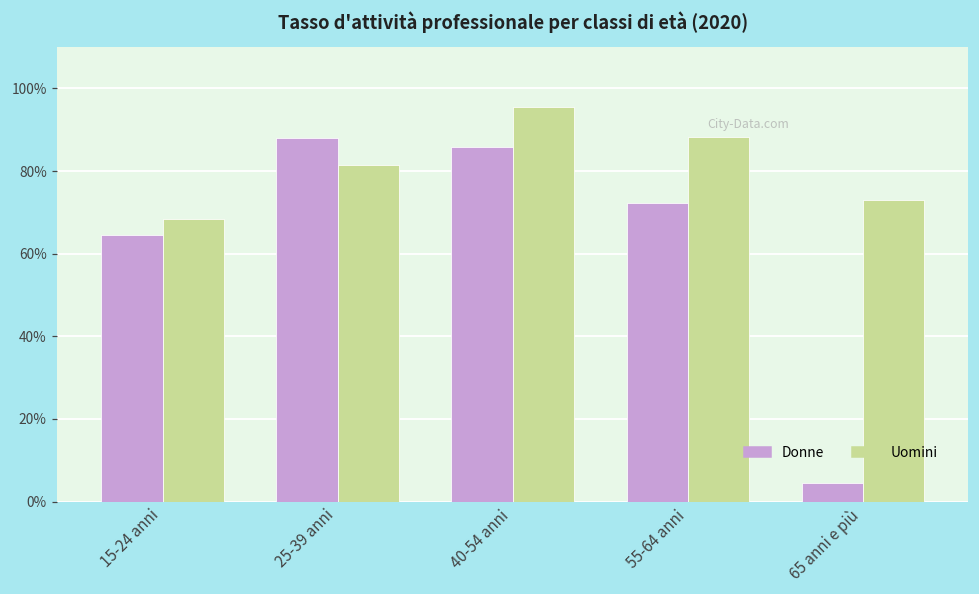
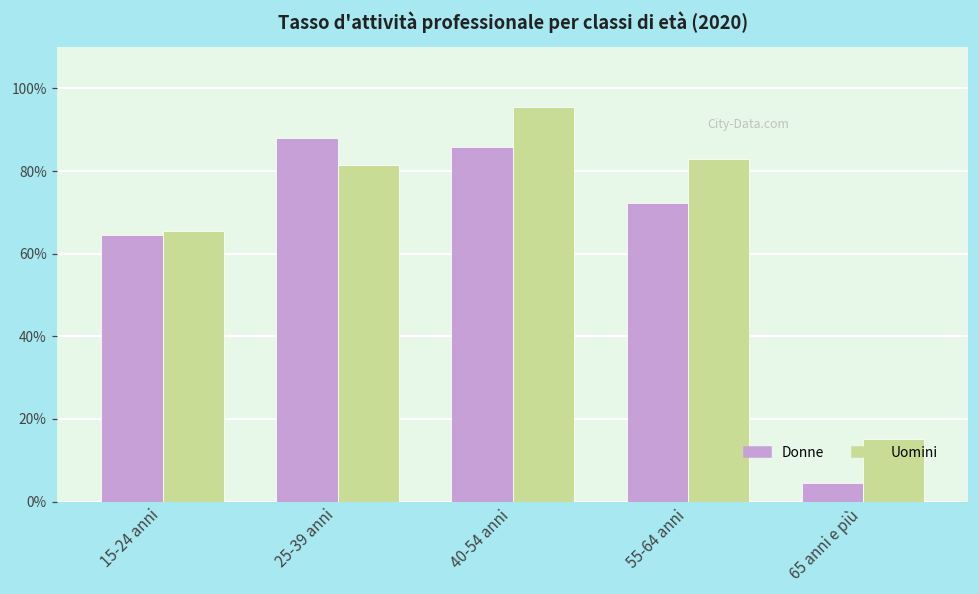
  {
    "Donne": {
      "15-24 anni": "65%",
      "25-39 anni": "88%",
      "40-54 anni": "86%",
      "55-64 anni": "72%",
      "65 anni e più": "5%"
    },
    "Uomini": {
-     "15-24 anni": "68%",
+     "15-24 anni": "65%",
      "25-39 anni": "81%",
      "40-54 anni": "96%",
-     "55-64 anni": "88%",
-     "65 anni e più": "73%"
+     "55-64 anni": "83%",
+     "65 anni e più": "15%"
    }
  }
